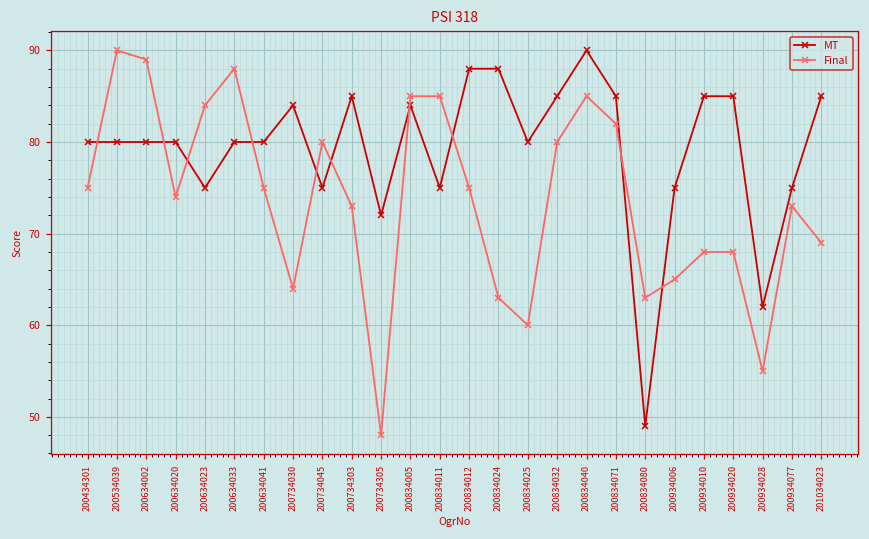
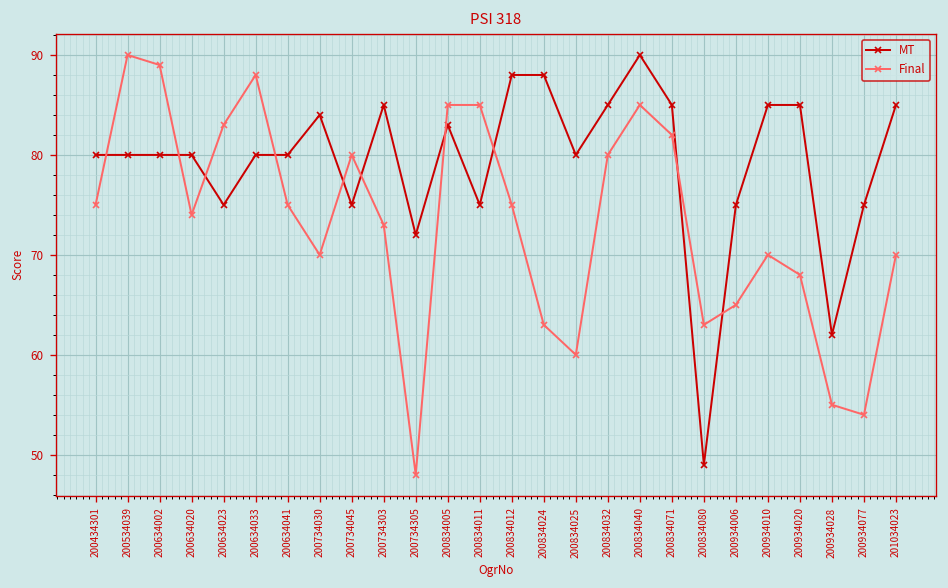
  {
    "MT": {
      "200434301": 80,
      "200534039": 80,
      "200634002": 80,
      "200634020": 80,
      "200634023": 75,
      "200634033": 80,
      "200634041": 80,
      "200734030": 84,
      "200734045": 75,
      "200734303": 85,
      "200734305": 72,
-     "200834005": 84,
+     "200834005": 83,
      "200834011": 75,
      "200834012": 88,
      "200834024": 88,
      "200834025": 80,
      "200834032": 85,
      "200834040": 90,
      "200834071": 85,
      "200834080": 49,
      "200934006": 75,
      "200934010": 85,
      "200934020": 85,
      "200934028": 62,
      "200934077": 75,
      "201034023": 85
    },
    "Final": {
      "200434301": 75,
      "200534039": 90,
      "200634002": 89,
      "200634020": 74,
-     "200634023": 84,
+     "200634023": 83,
      "200634033": 88,
      "200634041": 75,
-     "200734030": 64,
+     "200734030": 70,
      "200734045": 80,
      "200734303": 73,
      "200734305": 48,
      "200834005": 85,
      "200834011": 85,
      "200834012": 75,
      "200834024": 63,
      "200834025": 60,
      "200834032": 80,
      "200834040": 85,
      "200834071": 82,
      "200834080": 63,
      "200934006": 65,
-     "200934010": 68,
+     "200934010": 70,
      "200934020": 68,
      "200934028": 55,
-     "200934077": 73,
-     "201034023": 69
+     "200934077": 54,
+     "201034023": 70
    }
  }
